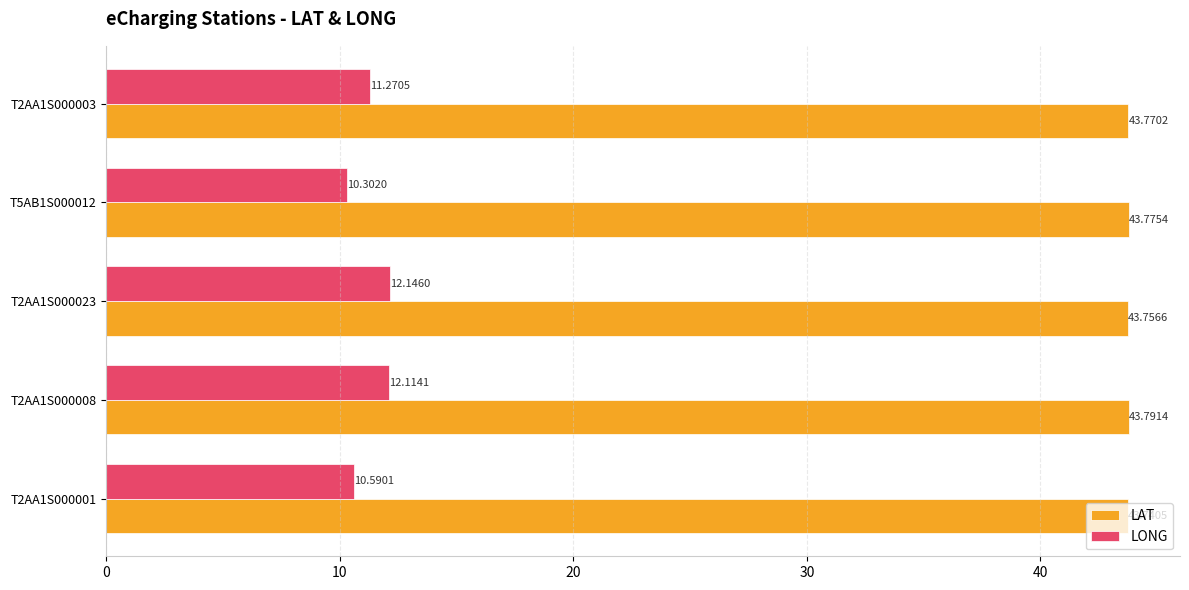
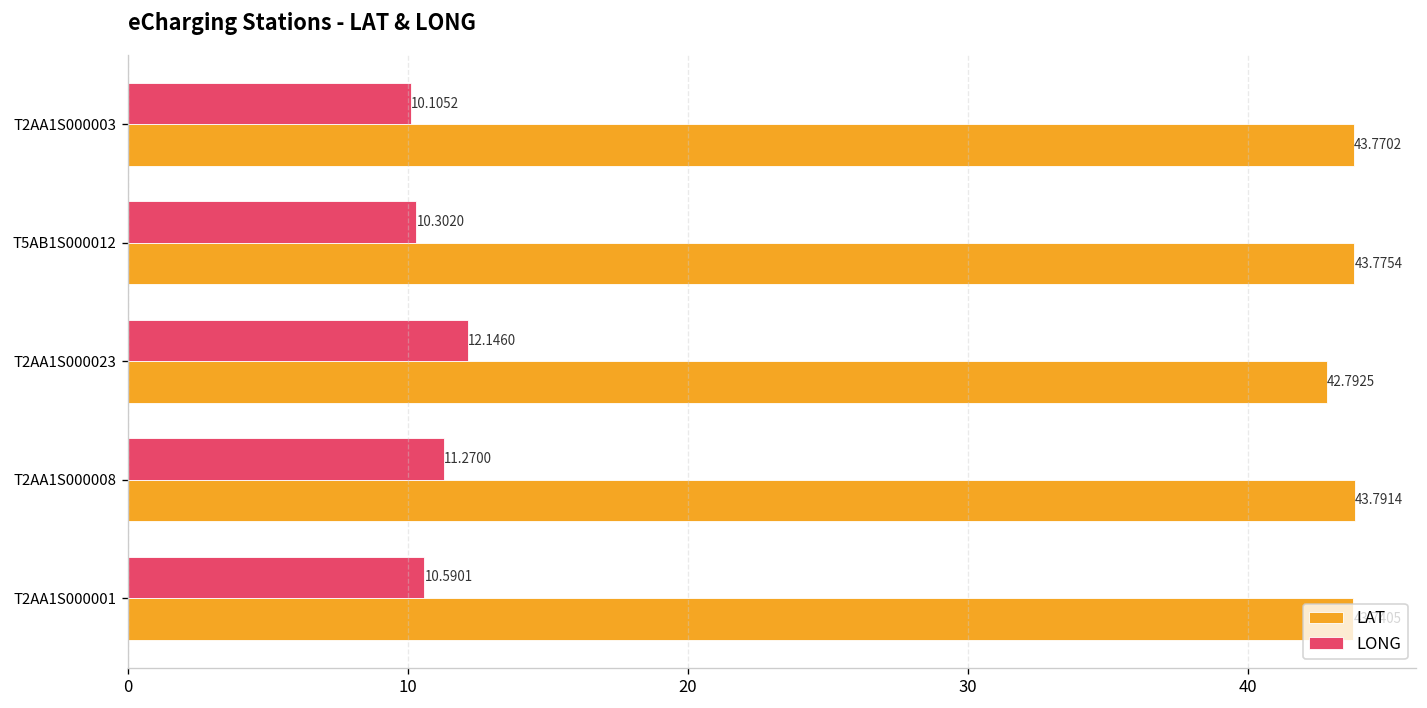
  {
    "LAT": {
      "T2AA1S000003": 43.7702,
      "T5AB1S000012": 43.7754,
-     "T2AA1S000023": 43.7566,
+     "T2AA1S000023": 42.7925,
      "T2AA1S000008": 43.7914
    },
    "LONG": {
-     "T2AA1S000003": 11.2705,
+     "T2AA1S000003": 10.1052,
      "T5AB1S000012": 10.3020,
      "T2AA1S000023": 12.1460,
-     "T2AA1S000008": 12.1141,
+     "T2AA1S000008": 11.2700,
      "T2AA1S000001": 10.5901
    }
  }
